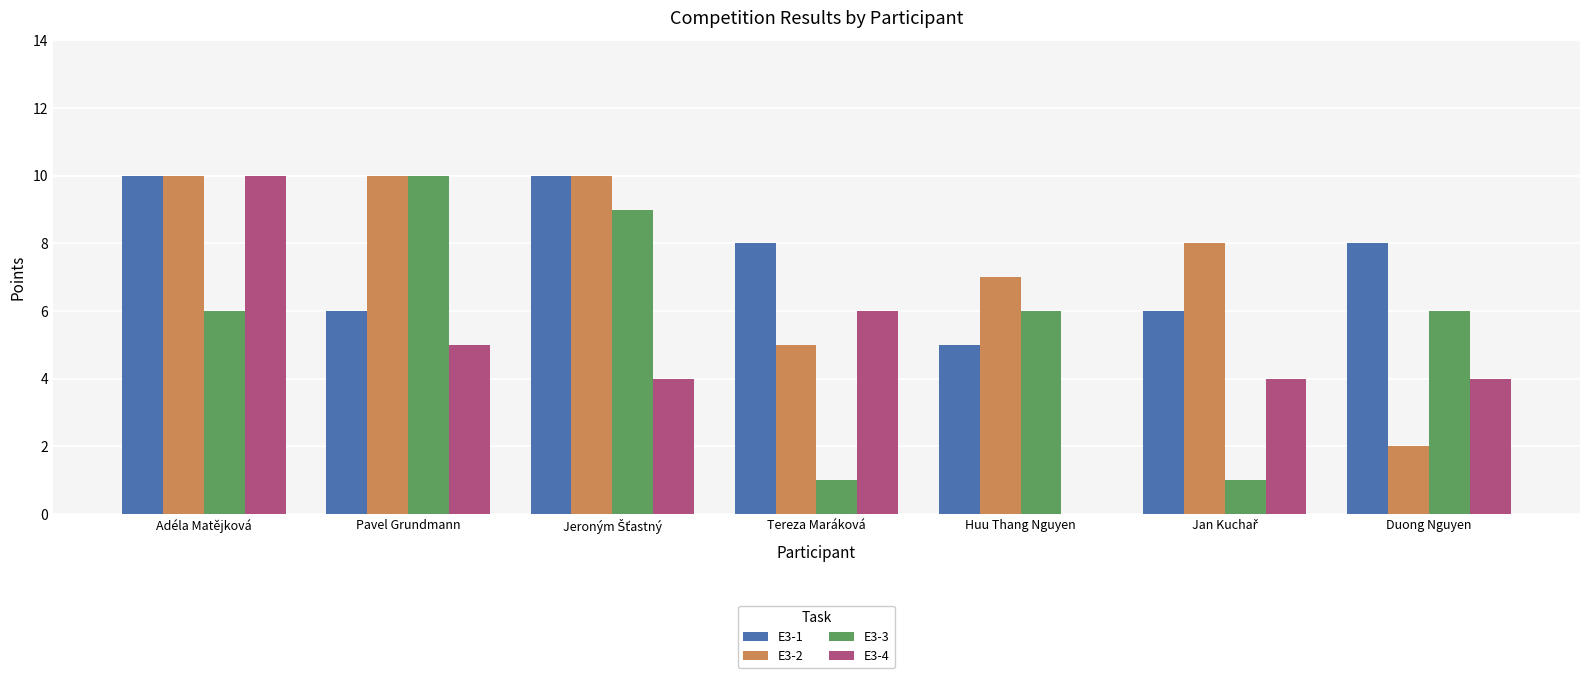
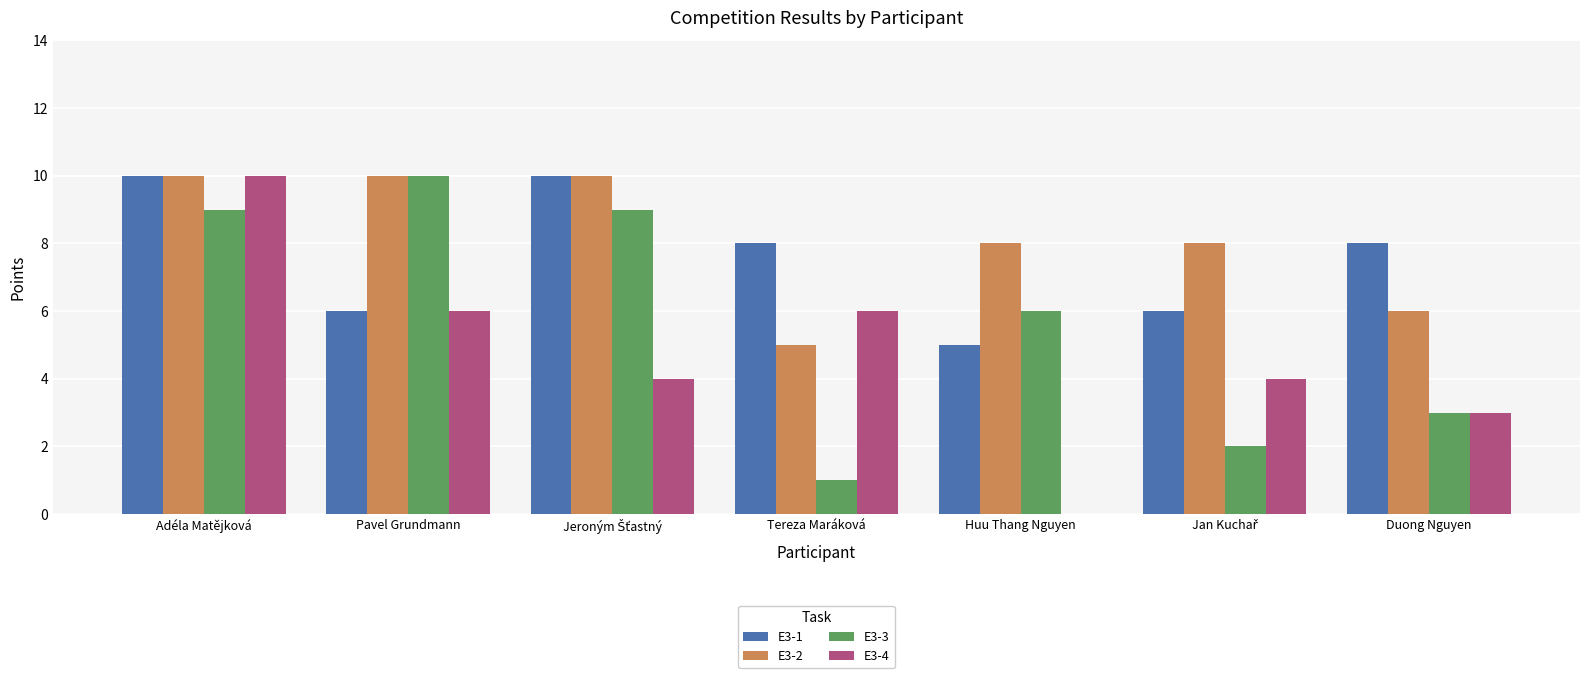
  {
    "E3-1": {
      "Adéla Matějková": 10,
      "Pavel Grundmann": 6,
      "Jeroným Šťastný": 10,
      "Tereza Maráková": 8,
      "Huu Thang Nguyen": 5,
      "Jan Kuchař": 6,
      "Duong Nguyen": 8
    },
    "E3-2": {
      "Adéla Matějková": 10,
      "Pavel Grundmann": 10,
      "Jeroným Šťastný": 10,
      "Tereza Maráková": 5,
-     "Huu Thang Nguyen": 7,
+     "Huu Thang Nguyen": 8,
      "Jan Kuchař": 8,
-     "Duong Nguyen": 2
+     "Duong Nguyen": 6
    },
    "E3-3": {
-     "Adéla Matějková": 6,
+     "Adéla Matějková": 9,
      "Pavel Grundmann": 10,
      "Jeroným Šťastný": 9,
      "Tereza Maráková": 1,
      "Huu Thang Nguyen": 6,
-     "Jan Kuchař": 1,
-     "Duong Nguyen": 6
+     "Jan Kuchař": 2,
+     "Duong Nguyen": 3
    },
    "E3-4": {
      "Adéla Matějková": 10,
-     "Pavel Grundmann": 5,
+     "Pavel Grundmann": 6,
      "Jeroným Šťastný": 4,
      "Tereza Maráková": 6,
      "Huu Thang Nguyen": 0,
      "Jan Kuchař": 4,
-     "Duong Nguyen": 4
+     "Duong Nguyen": 3
    }
  }
